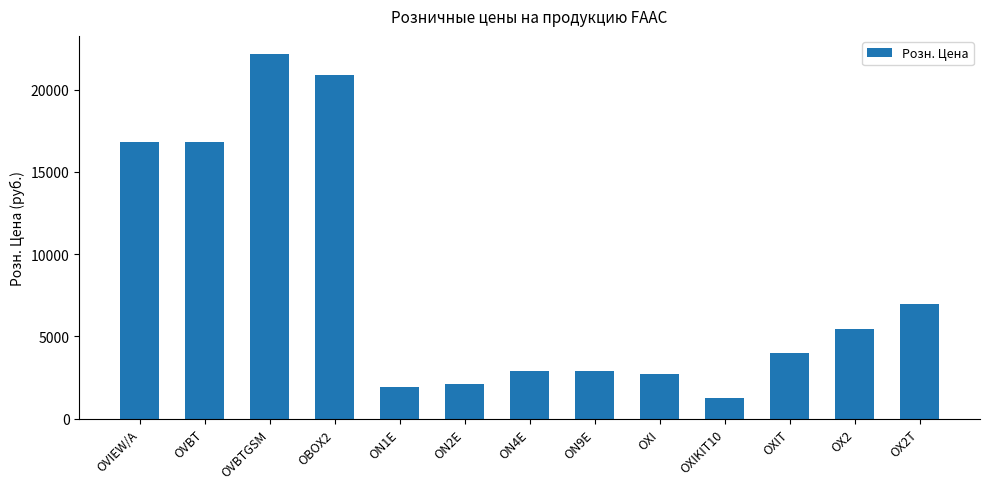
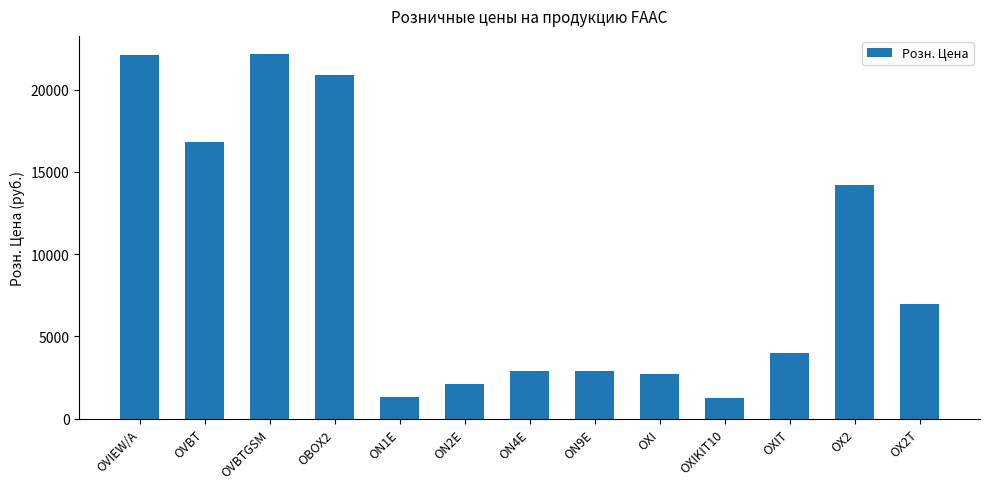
  {
-   "OVIEW/A": 16800,
+   "OVIEW/A": 22100,
    "OVBT": 16800,
    "OVBTGSM": 22200,
    "OBOX2": 20900,
-   "ON1E": 2000,
+   "ON1E": 1300,
    "ON2E": 2100,
    "ON4E": 2900,
    "ON9E": 2900,
    "OXI": 2700,
    "OXIKIT10": 1300,
    "OXIT": 4000,
-   "OX2": 5500,
+   "OX2": 14200,
    "OX2T": 7000
  }
